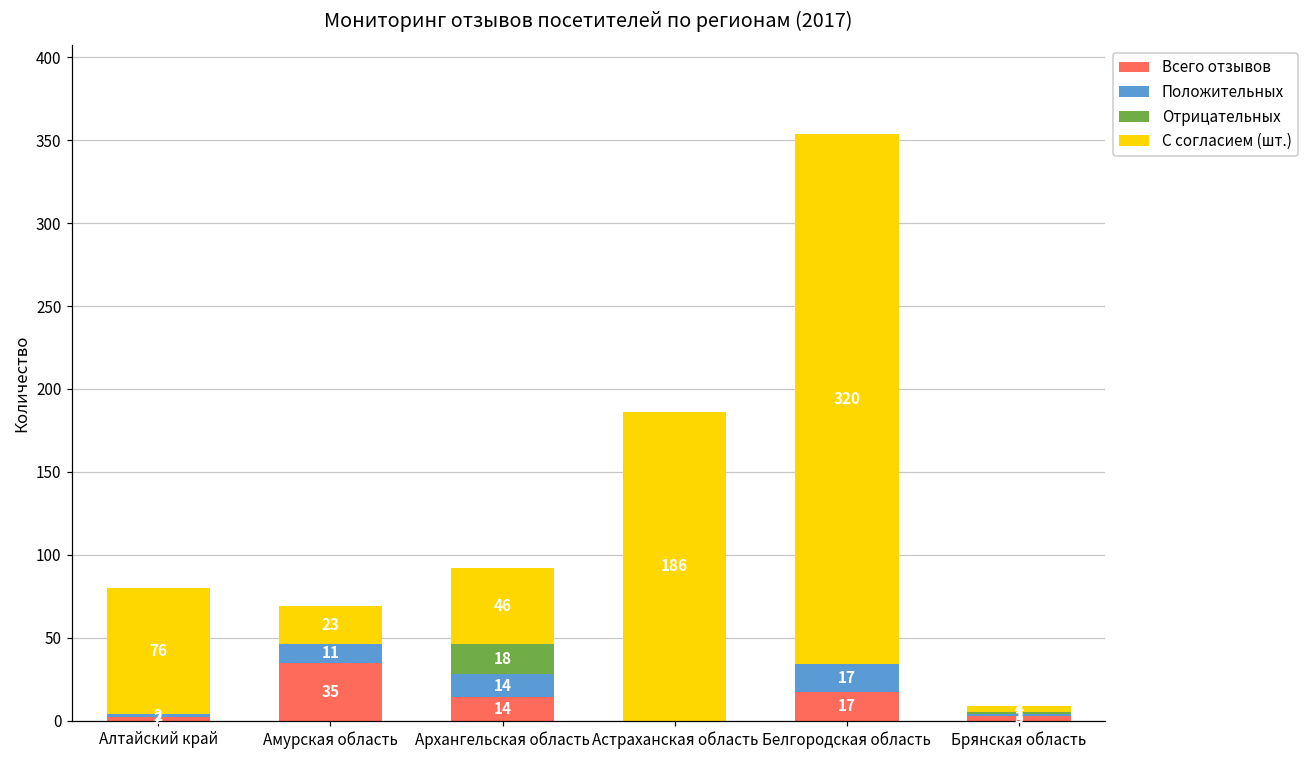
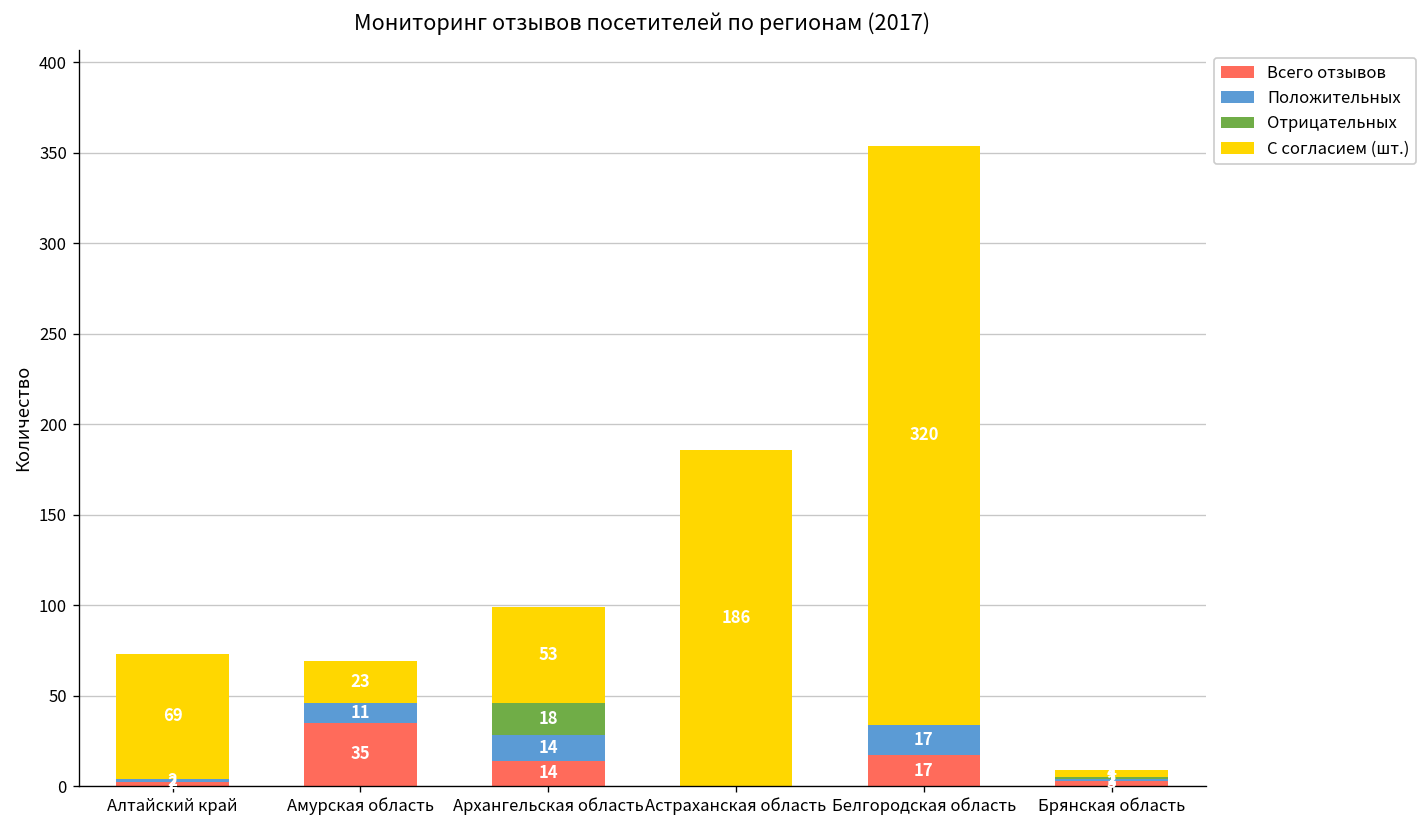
  {
    "Всего отзывов": {
      "Амурская область": 35,
      "Архангельская область": 14,
      "Белгородская область": 17
    },
    "Положительных": {
      "Алтайский край": 2,
      "Амурская область": 11,
      "Архангельская область": 14,
      "Белгородская область": 17
    },
    "Отрицательных": {
      "Архангельская область": 18
    },
    "С согласием (шт.)": {
-     "Алтайский край": 76,
+     "Алтайский край": 69,
      "Амурская область": 23,
-     "Архангельская область": 46,
+     "Архангельская область": 53,
      "Астраханская область": 186,
      "Белгородская область": 320
    }
  }
